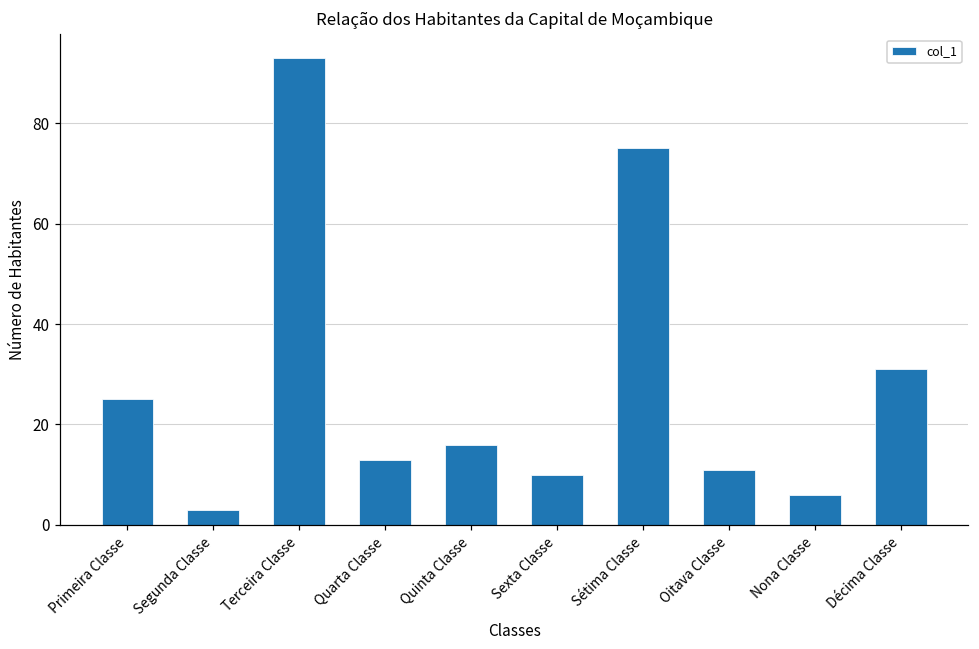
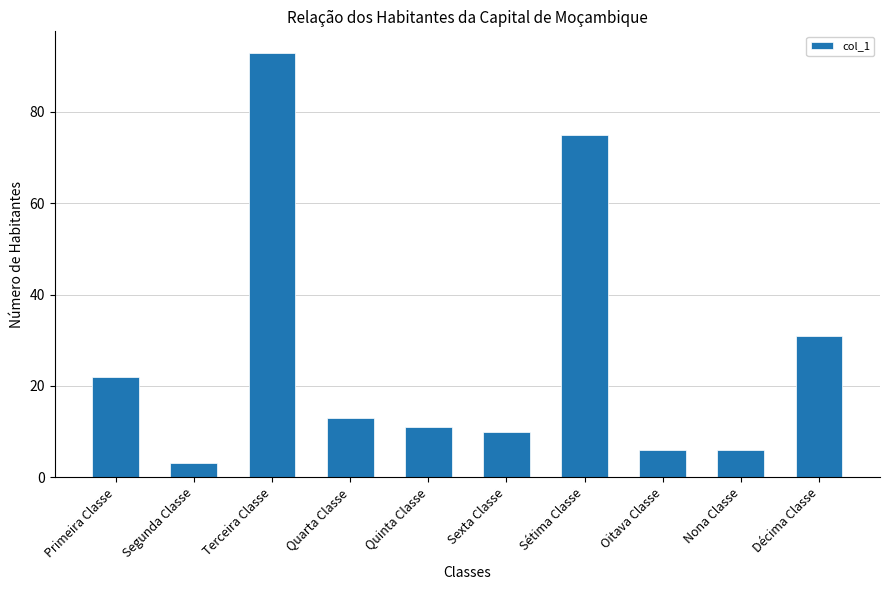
  {
-   "Primeira Classe": 25,
+   "Primeira Classe": 22,
    "Segunda Classe": 3,
    "Terceira Classe": 93,
    "Quarta Classe": 13,
-   "Quinta Classe": 16,
+   "Quinta Classe": 11,
    "Sexta Classe": 10,
    "Sétima Classe": 75,
-   "Oitava Classe": 11,
+   "Oitava Classe": 6,
    "Nona Classe": 6,
    "Décima Classe": 31
  }
